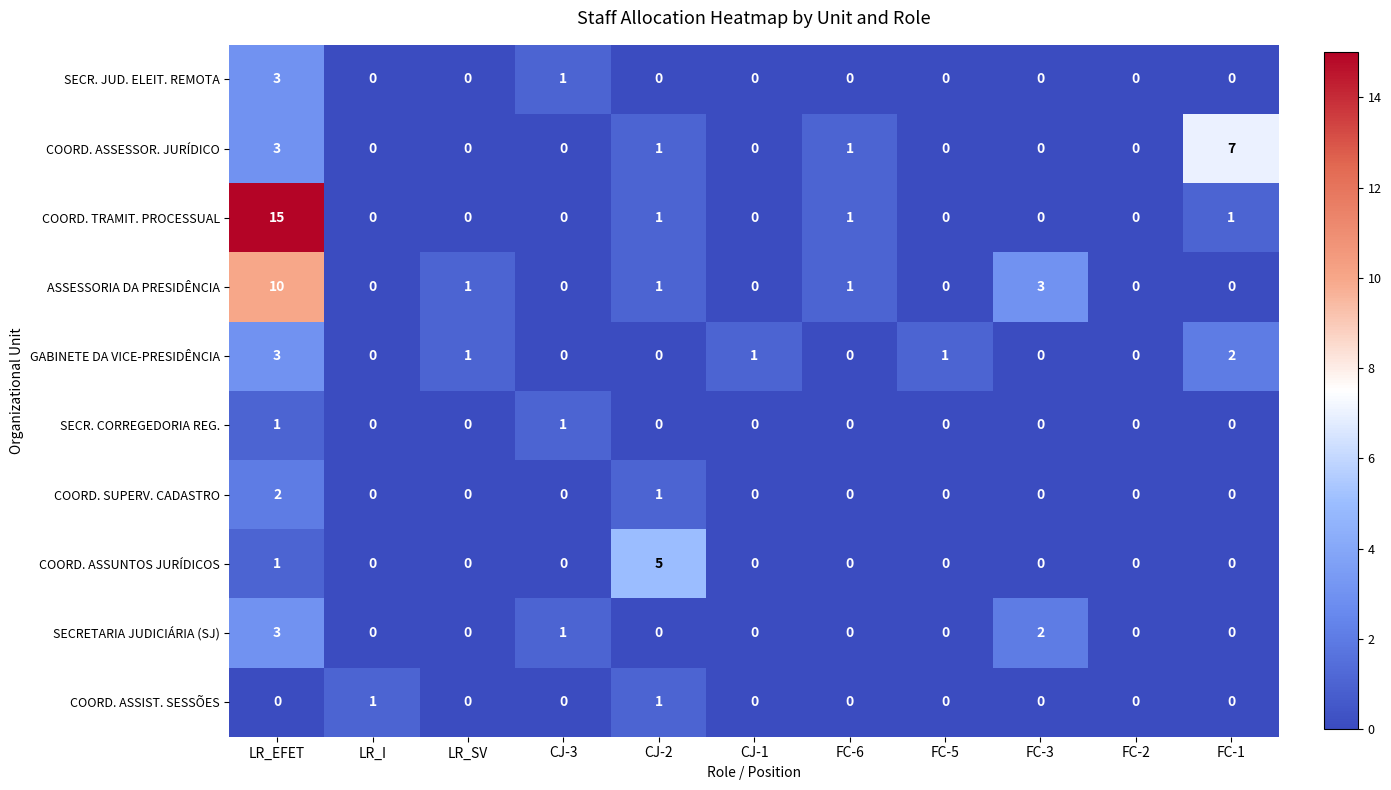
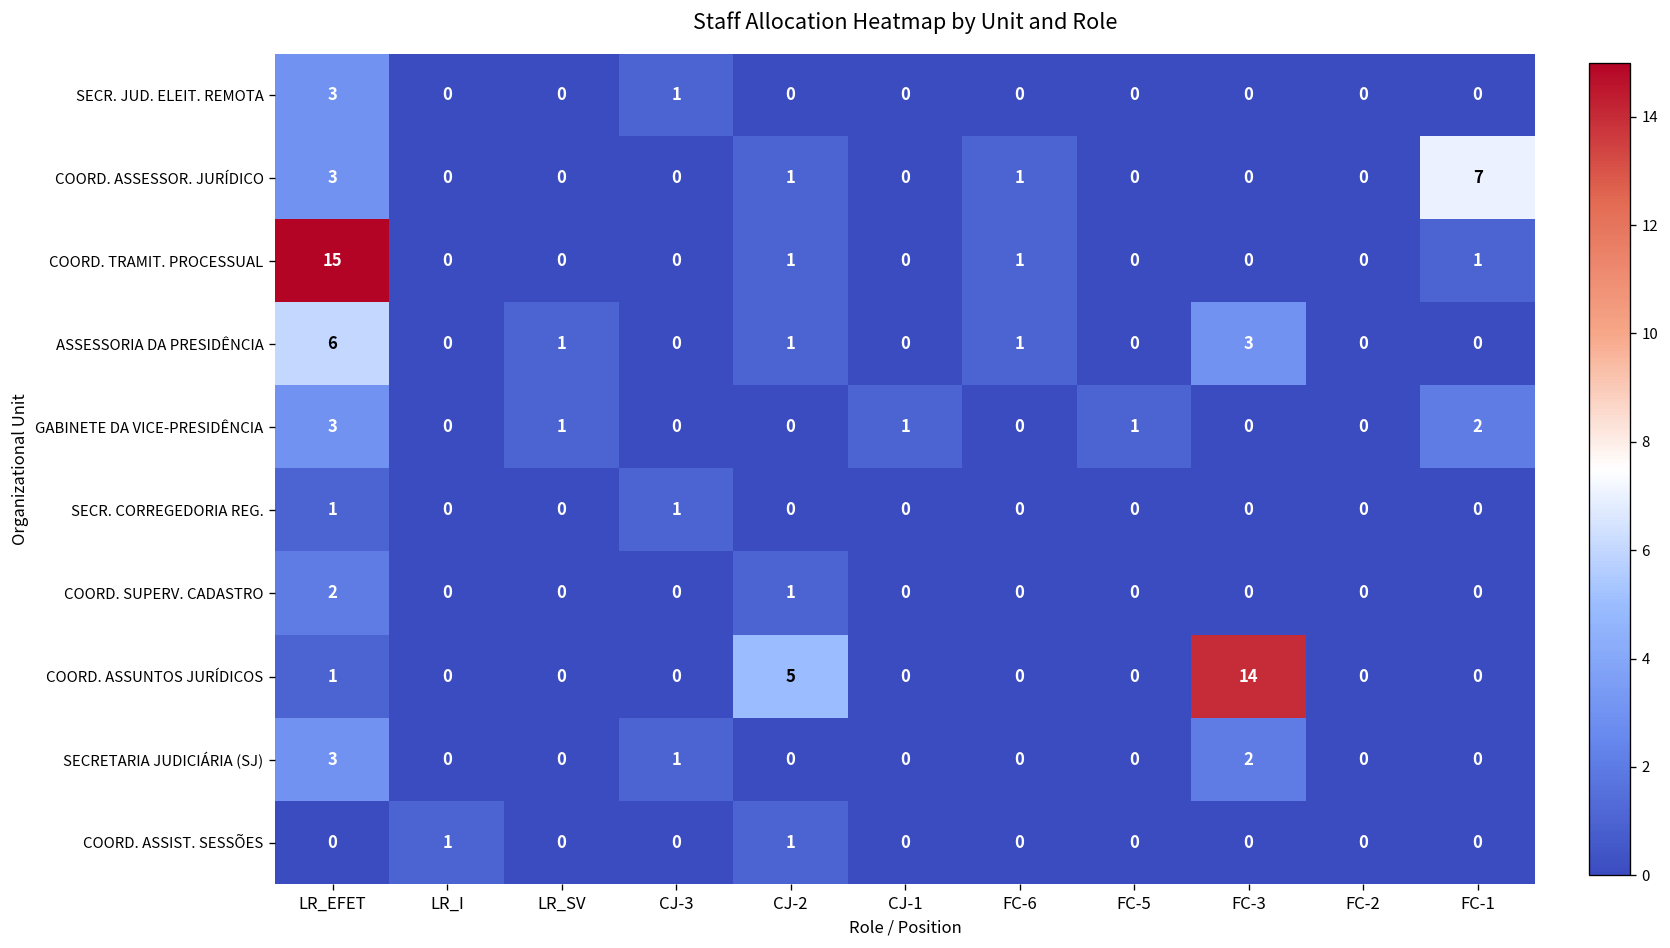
  {
    "SECR. JUD. ELEIT. REMOTA": {
      "LR_EFET": 3,
      "LR_I": 0,
      "LR_SV": 0,
      "CJ-3": 1,
      "CJ-2": 0,
      "CJ-1": 0,
      "FC-6": 0,
      "FC-5": 0,
      "FC-3": 0,
      "FC-2": 0,
      "FC-1": 0
    },
    "COORD. ASSESSOR. JURÍDICO": {
      "LR_EFET": 3,
      "LR_I": 0,
      "LR_SV": 0,
      "CJ-3": 0,
      "CJ-2": 1,
      "CJ-1": 0,
      "FC-6": 1,
      "FC-5": 0,
      "FC-3": 0,
      "FC-2": 0,
      "FC-1": 7
    },
    "COORD. TRAMIT. PROCESSUAL": {
      "LR_EFET": 15,
      "LR_I": 0,
      "LR_SV": 0,
      "CJ-3": 0,
      "CJ-2": 1,
      "CJ-1": 0,
      "FC-6": 1,
      "FC-5": 0,
      "FC-3": 0,
      "FC-2": 0,
      "FC-1": 1
    },
    "ASSESSORIA DA PRESIDÊNCIA": {
-     "LR_EFET": 10,
+     "LR_EFET": 6,
      "LR_I": 0,
      "LR_SV": 1,
      "CJ-3": 0,
      "CJ-2": 1,
      "CJ-1": 0,
      "FC-6": 1,
      "FC-5": 0,
      "FC-3": 3,
      "FC-2": 0,
      "FC-1": 0
    },
    "GABINETE DA VICE-PRESIDÊNCIA": {
      "LR_EFET": 3,
      "LR_I": 0,
      "LR_SV": 1,
      "CJ-3": 0,
      "CJ-2": 0,
      "CJ-1": 1,
      "FC-6": 0,
      "FC-5": 1,
      "FC-3": 0,
      "FC-2": 0,
      "FC-1": 2
    },
    "SECR. CORREGEDORIA REG.": {
      "LR_EFET": 1,
      "LR_I": 0,
      "LR_SV": 0,
      "CJ-3": 1,
      "CJ-2": 0,
      "CJ-1": 0,
      "FC-6": 0,
      "FC-5": 0,
      "FC-3": 0,
      "FC-2": 0,
      "FC-1": 0
    },
    "COORD. SUPERV. CADASTRO": {
      "LR_EFET": 2,
      "LR_I": 0,
      "LR_SV": 0,
      "CJ-3": 0,
      "CJ-2": 1,
      "CJ-1": 0,
      "FC-6": 0,
      "FC-5": 0,
      "FC-3": 0,
      "FC-2": 0,
      "FC-1": 0
    },
    "COORD. ASSUNTOS JURÍDICOS": {
      "LR_EFET": 1,
      "LR_I": 0,
      "LR_SV": 0,
      "CJ-3": 0,
      "CJ-2": 5,
      "CJ-1": 0,
      "FC-6": 0,
      "FC-5": 0,
-     "FC-3": 0,
+     "FC-3": 14,
      "FC-2": 0,
      "FC-1": 0
    },
    "SECRETARIA JUDICIÁRIA (SJ)": {
      "LR_EFET": 3,
      "LR_I": 0,
      "LR_SV": 0,
      "CJ-3": 1,
      "CJ-2": 0,
      "CJ-1": 0,
      "FC-6": 0,
      "FC-5": 0,
      "FC-3": 2,
      "FC-2": 0,
      "FC-1": 0
    },
    "COORD. ASSIST. SESSÕES": {
      "LR_EFET": 0,
      "LR_I": 1,
      "LR_SV": 0,
      "CJ-3": 0,
      "CJ-2": 1,
      "CJ-1": 0,
      "FC-6": 0,
      "FC-5": 0,
      "FC-3": 0,
      "FC-2": 0,
      "FC-1": 0
    }
  }
